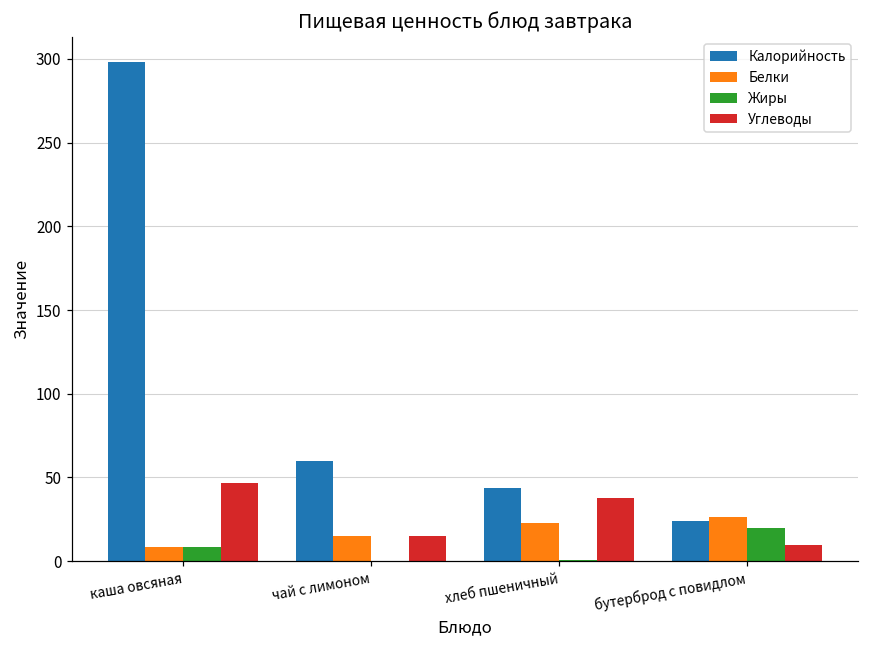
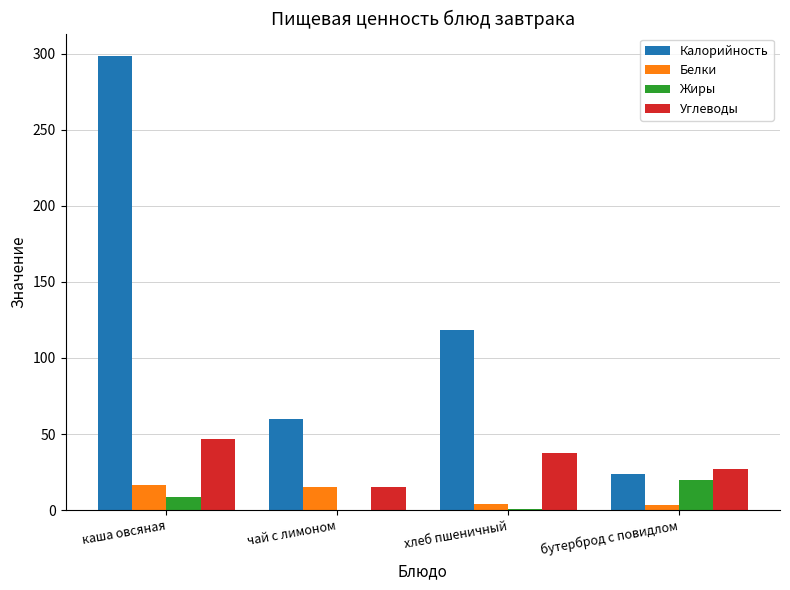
  {
    "Калорийность": {
      "каша овсяная": 298,
      "чай с лимоном": 60,
-     "хлеб пшеничный": 44,
+     "хлеб пшеничный": 118,
      "бутерброд с повидлом": 24
    },
    "Белки": {
-     "каша овсяная": 8,
+     "каша овсяная": 16,
      "чай с лимоном": 15,
-     "хлеб пшеничный": 23,
-     "бутерброд с повидлом": 26
+     "хлеб пшеничный": 4,
+     "бутерброд с повидлом": 3
    },
    "Жиры": {
      "каша овсяная": 8,
      "чай с лимоном": 0,
      "бутерброд с повидлом": 20
    },
    "Углеводы": {
      "каша овсяная": 46,
      "чай с лимоном": 15,
      "хлеб пшеничный": 38,
-     "бутерброд с повидлом": 10
+     "бутерброд с повидлом": 27
    }
  }
